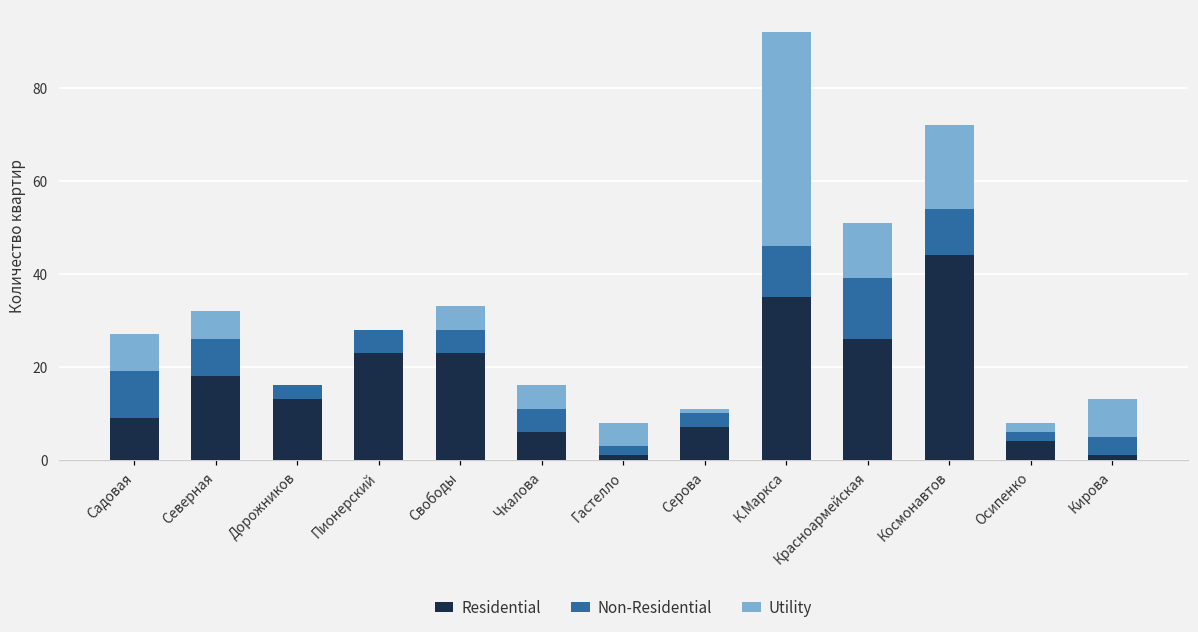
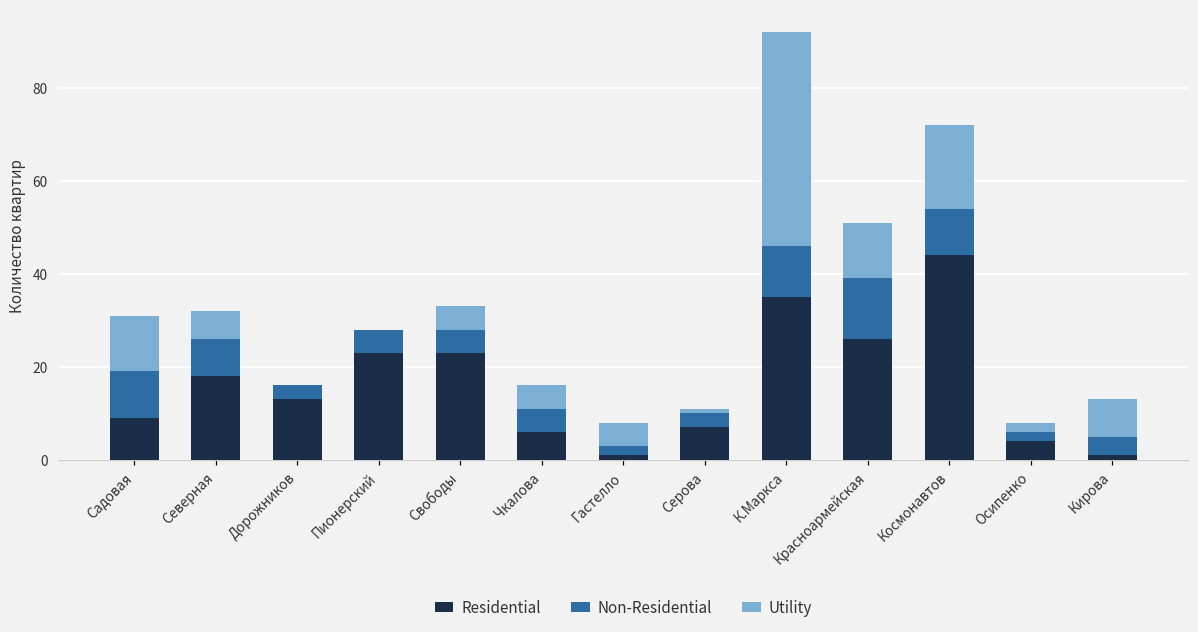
  {
    "Residential": {
      "Садовая": 9,
      "Северная": 18,
      "Дорожников": 13,
      "Пионерский": 23,
      "Свободы": 23,
      "Чкалова": 6,
      "Гастелло": 1,
      "Серова": 7,
      "К.Маркса": 35,
      "Красноармейская": 26,
      "Космонавтов": 44,
      "Осипенко": 4,
      "Кирова": 1
    },
    "Non-Residential": {
      "Садовая": 10,
      "Северная": 8,
      "Дорожников": 3,
      "Пионерский": 5,
      "Свободы": 5,
      "Чкалова": 5,
      "Гастелло": 2,
      "Серова": 3,
      "К.Маркса": 11,
      "Красноармейская": 13,
      "Космонавтов": 10,
      "Осипенко": 2,
      "Кирова": 4
    },
    "Utility": {
-     "Садовая": 8,
+     "Садовая": 12,
      "Северная": 6,
      "Дорожников": 0,
      "Пионерский": 0,
      "Свободы": 5,
      "Чкалова": 5,
      "Гастелло": 5,
      "Серова": 1,
      "К.Маркса": 46,
      "Красноармейская": 12,
      "Космонавтов": 18,
      "Осипенко": 2,
      "Кирова": 8
    }
  }
